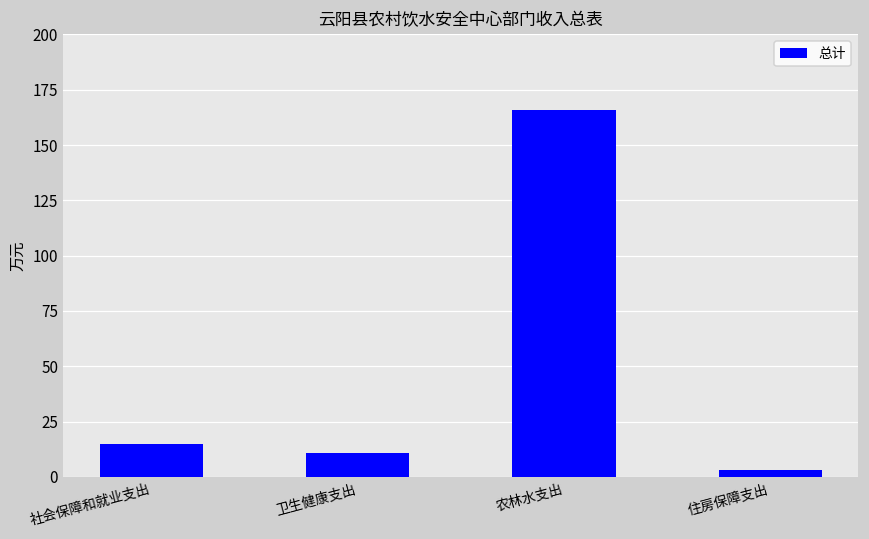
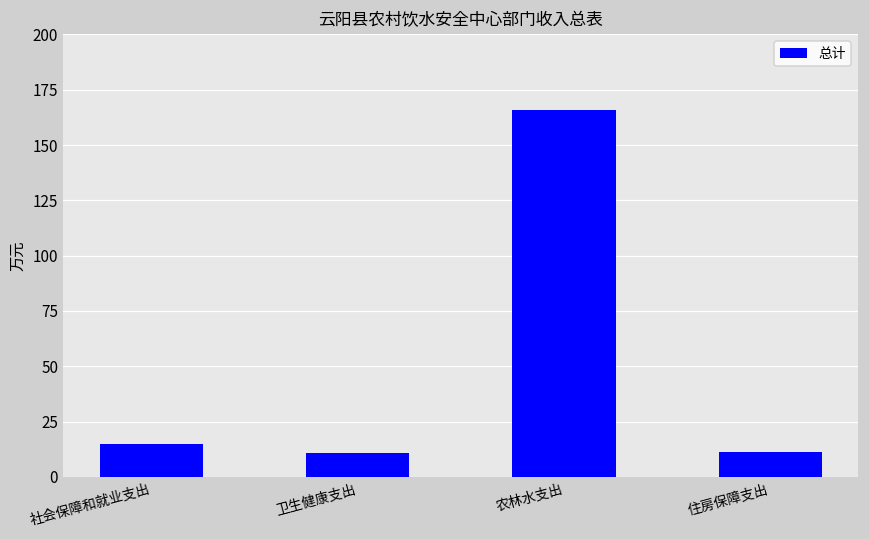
  {
    "社会保障和就业支出": 15,
    "卫生健康支出": 11,
    "农林水支出": 166,
-   "住房保障支出": 3
+   "住房保障支出": 11
  }
